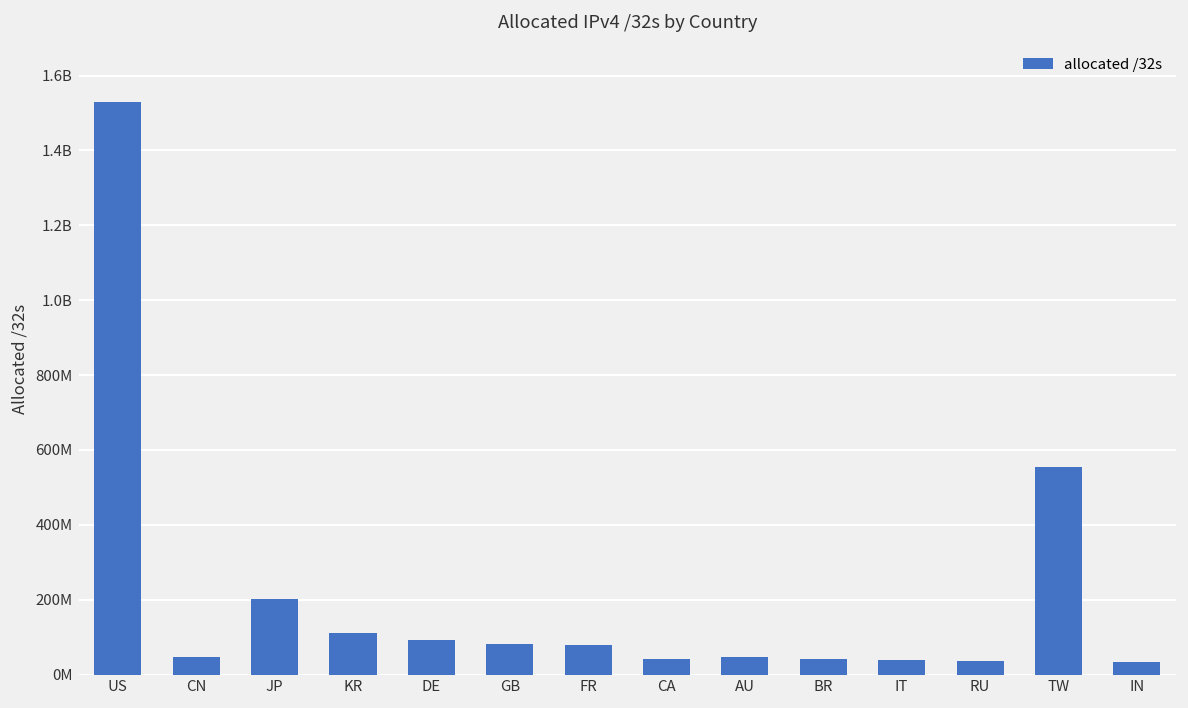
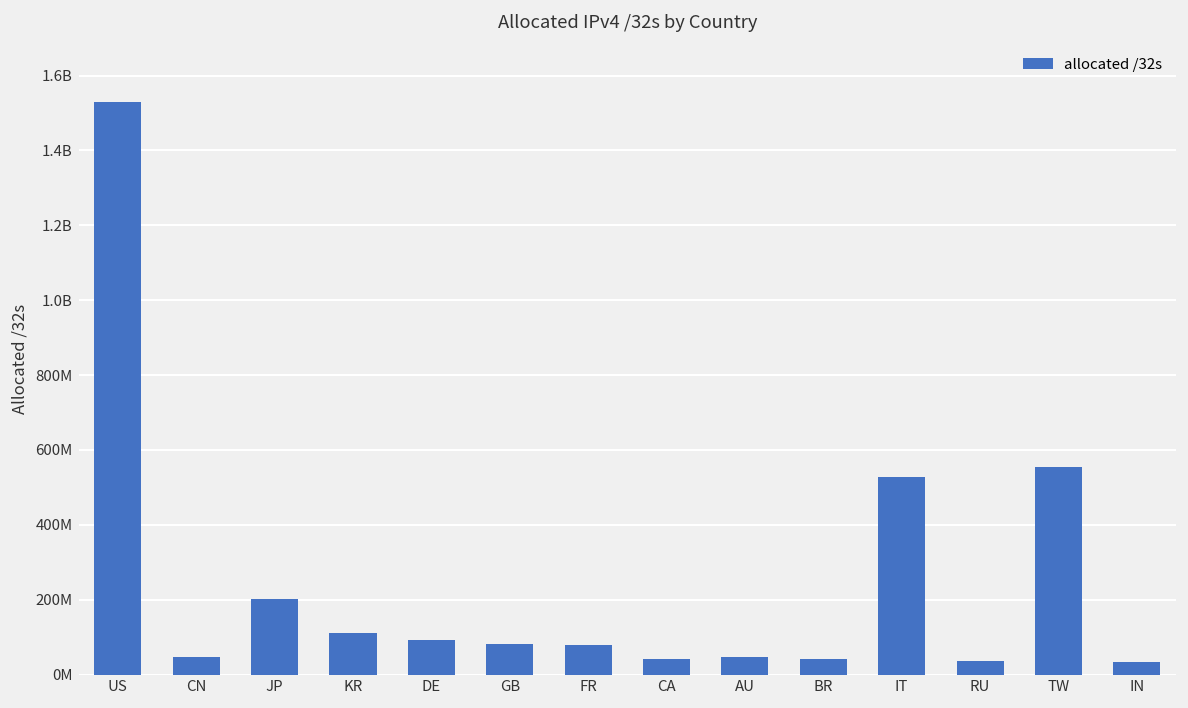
  {
    "US": 1530000000,
    "CN": 50000000,
    "JP": 200000000,
    "KR": 110000000,
    "DE": 90000000,
    "GB": 80000000,
    "FR": 80000000,
    "CA": 40000000,
    "AU": 50000000,
    "BR": 40000000,
-   "IT": 40000000,
+   "IT": 530000000,
    "RU": 40000000,
    "TW": 550000000,
    "IN": 30000000
  }
